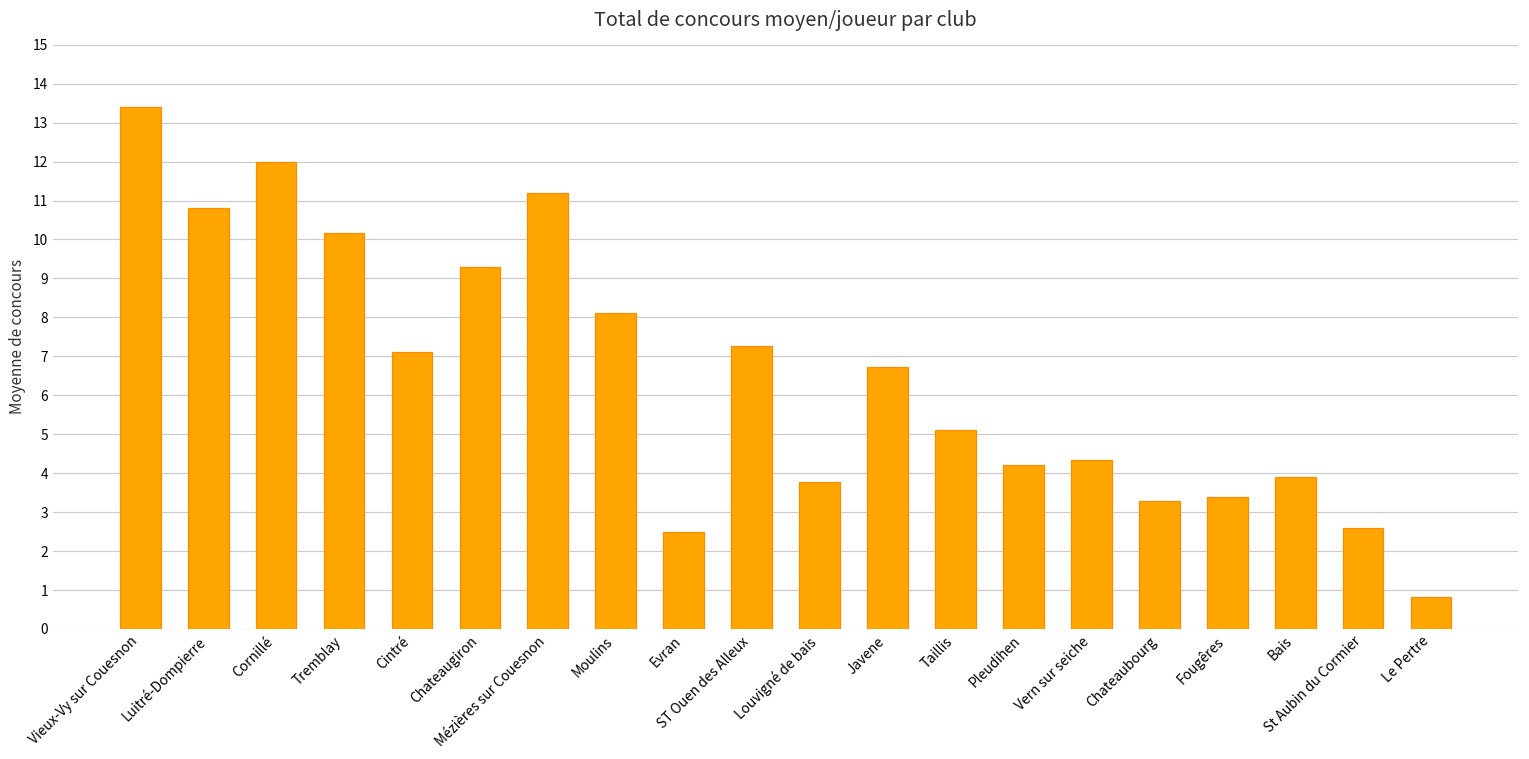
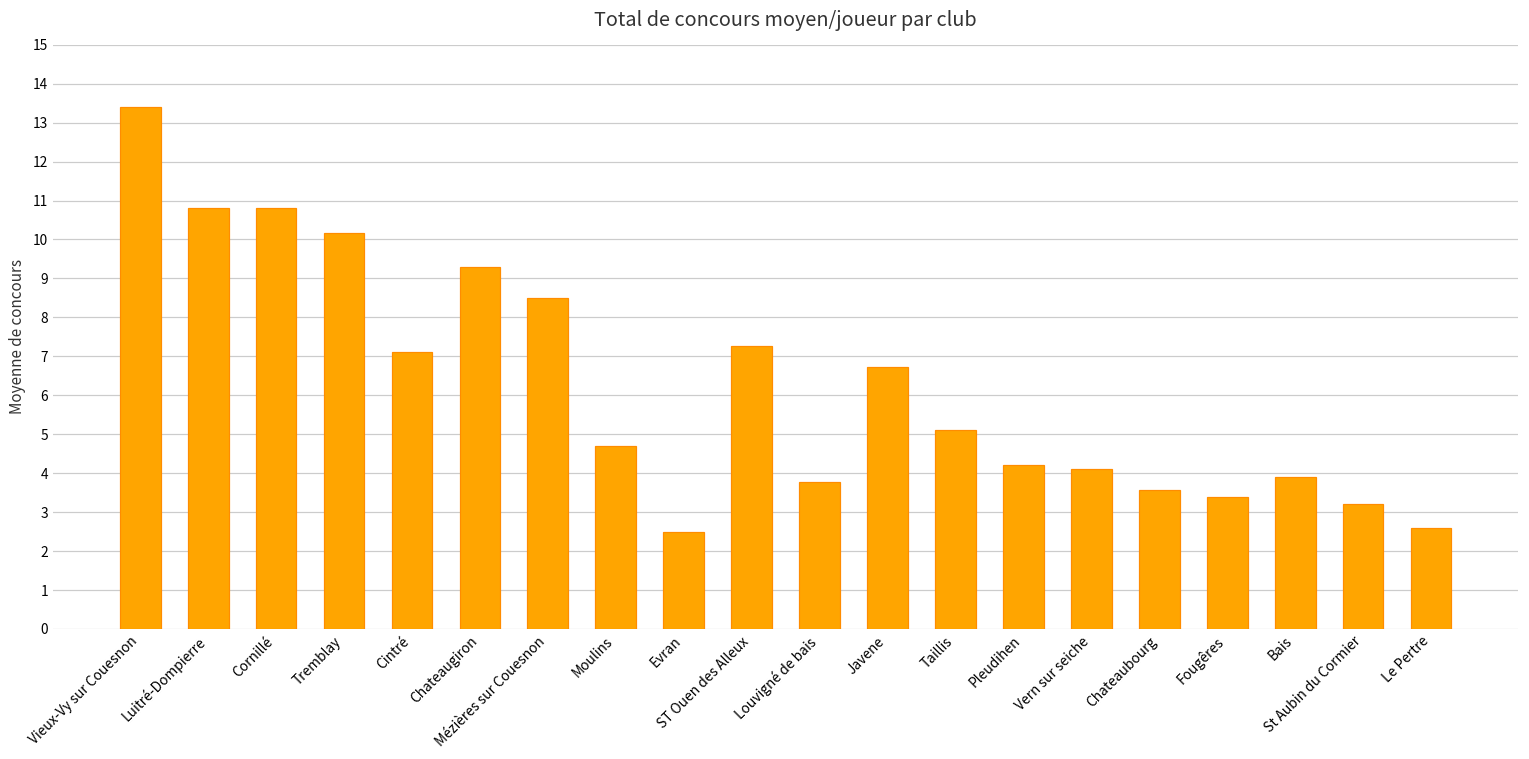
  {
    "Vieux-Vy sur Couesnon": 13.4,
    "Luitré-Dompierre": 10.8,
-   "Cornillé": 12.0,
+   "Cornillé": 10.8,
    "Tremblay": 10.2,
    "Cintré": 7.1,
    "Chateaugiron": 9.3,
-   "Mézières sur Couesnon": 11.2,
-   "Moulins": 8.1,
+   "Mézières sur Couesnon": 8.5,
+   "Moulins": 4.7,
    "Evran": 2.5,
    "ST Ouen des Alleux": 7.3,
    "Louvigné de bais": 3.8,
    "Javene": 6.7,
    "Taillis": 5.1,
    "Pleudihen": 4.2,
-   "Vern sur seiche": 4.3,
-   "Chateaubourg": 3.3,
+   "Vern sur seiche": 4.1,
+   "Chateaubourg": 3.6,
    "Fougêres": 3.4,
    "Bais": 3.9,
-   "St Aubin du Cormier": 2.6,
-   "Le Pertre": 0.8
+   "St Aubin du Cormier": 3.2,
+   "Le Pertre": 2.6
  }
